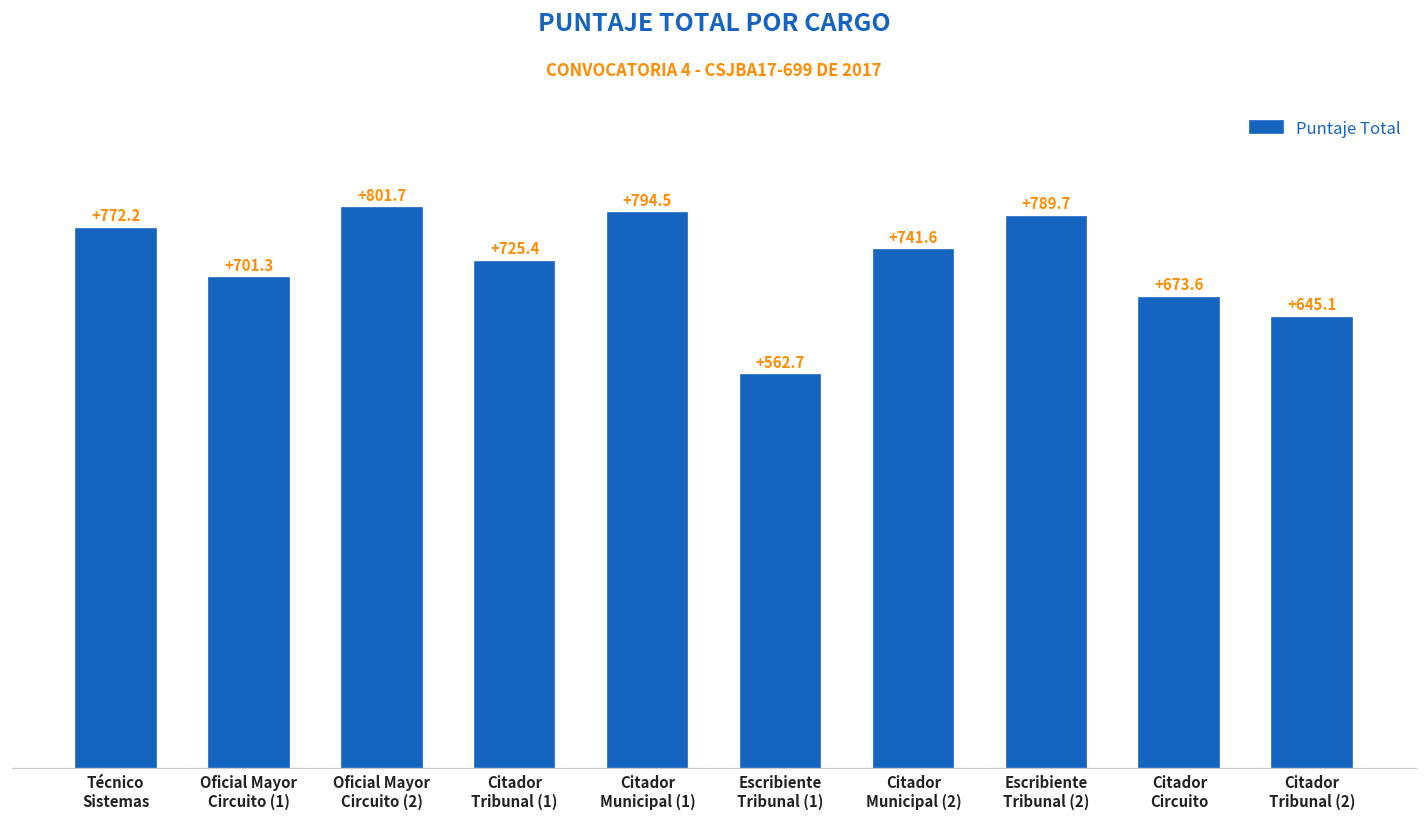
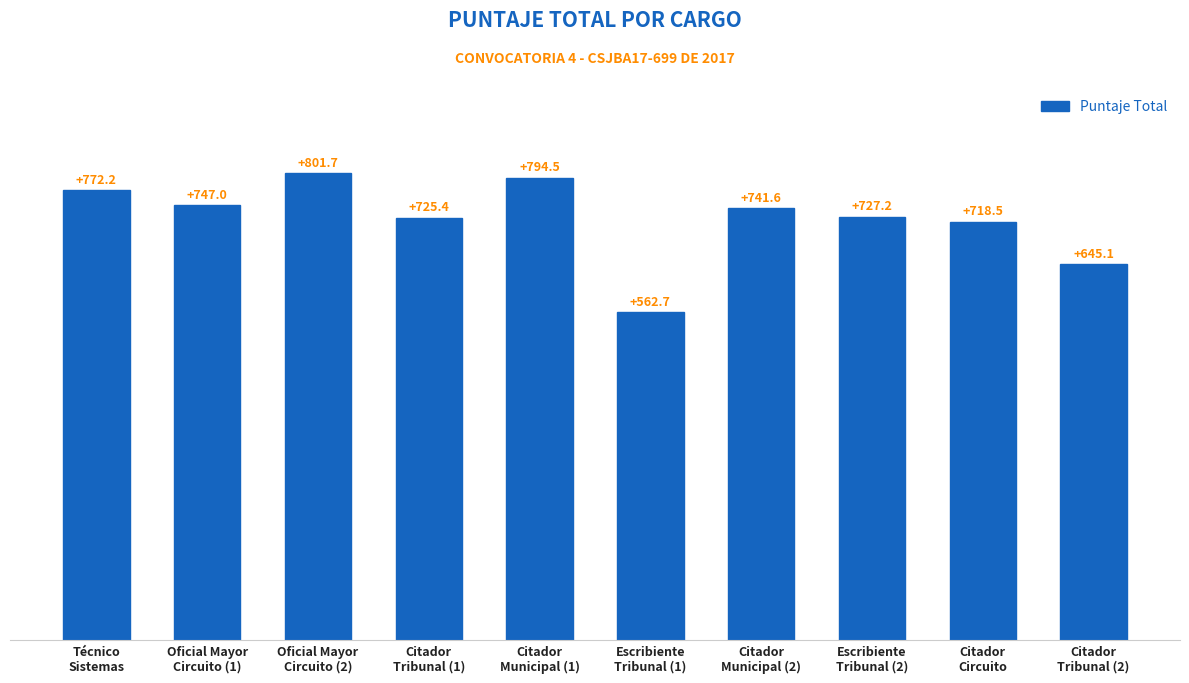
  {
    "Técnico Sistemas": "+772.2",
-   "Oficial Mayor Circuito (1)": "+701.3",
+   "Oficial Mayor Circuito (1)": "+747.0",
    "Oficial Mayor Circuito (2)": "+801.7",
    "Citador Tribunal (1)": "+725.4",
    "Citador Municipal (1)": "+794.5",
    "Escribiente Tribunal (1)": "+562.7",
    "Citador Municipal (2)": "+741.6",
-   "Escribiente Tribunal (2)": "+789.7",
-   "Citador Circuito": "+673.6",
+   "Escribiente Tribunal (2)": "+727.2",
+   "Citador Circuito": "+718.5",
    "Citador Tribunal (2)": "+645.1"
  }
